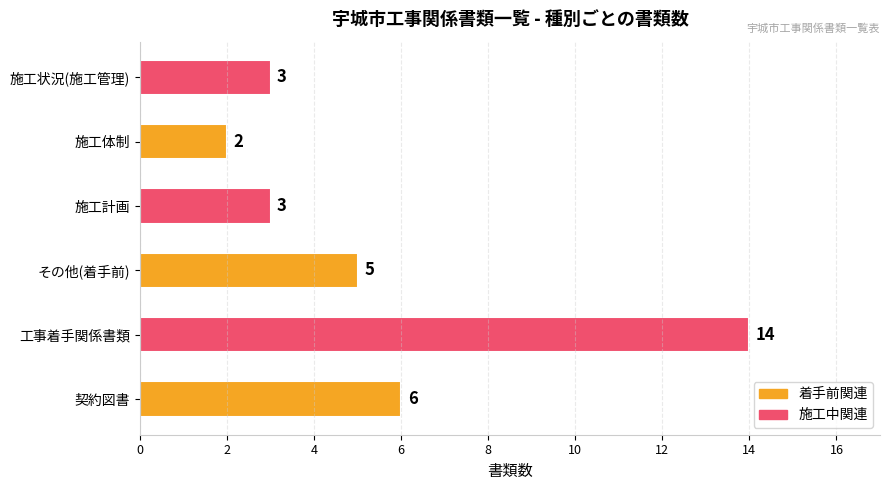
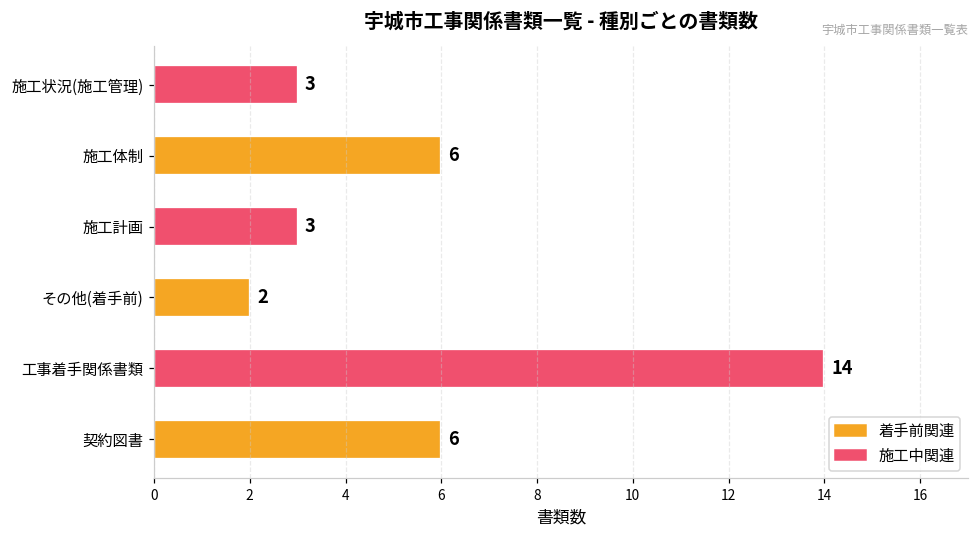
  {
    "施工状況(施工管理)": 3,
-   "施工体制": 2,
+   "施工体制": 6,
    "施工計画": 3,
-   "その他(着手前)": 5,
+   "その他(着手前)": 2,
    "工事着手関係書類": 14,
    "契約図書": 6
  }
